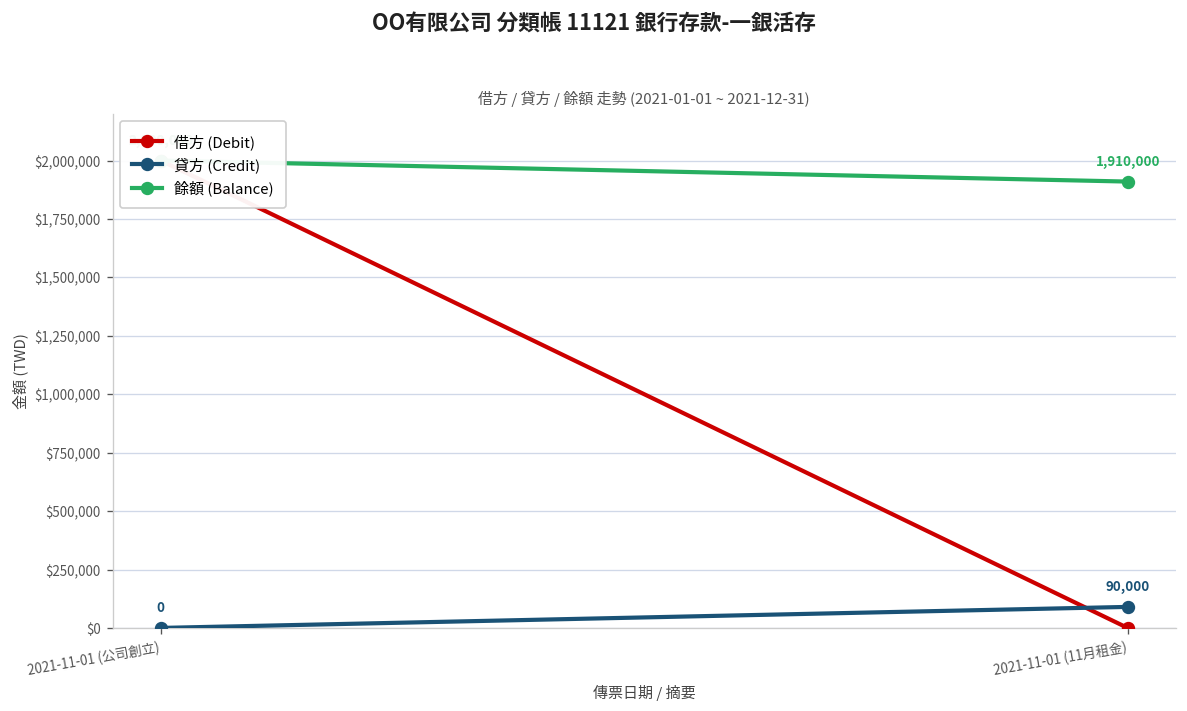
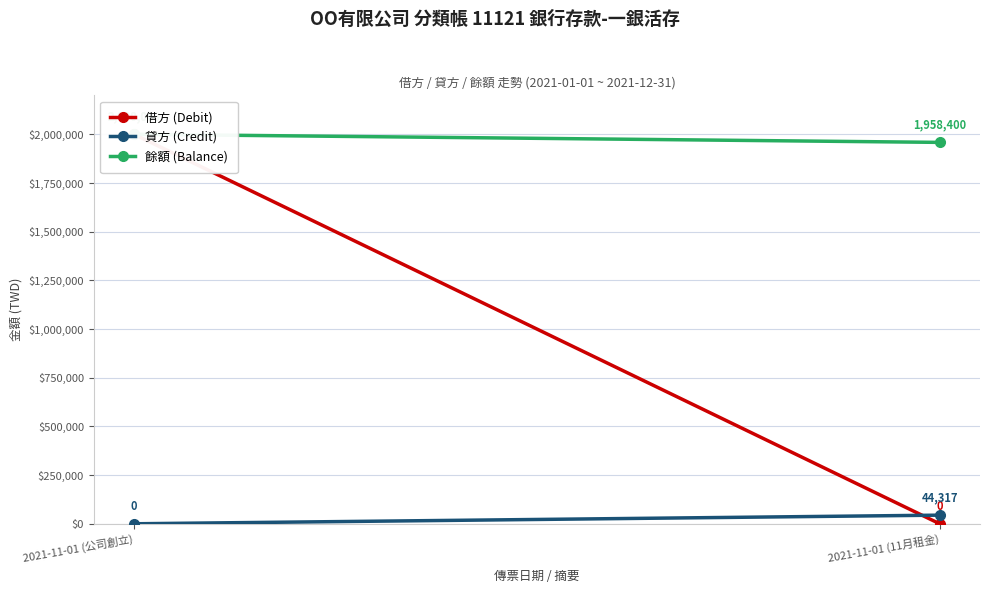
  {
    "貸方 (Credit)": {
      "2021-11-01 (公司創立)": "0",
-     "2021-11-01 (11月租金)": "90,000"
+     "2021-11-01 (11月租金)": "44,317"
    },
    "餘額 (Balance)": {
-     "2021-11-01 (11月租金)": "1,910,000"
+     "2021-11-01 (11月租金)": "1,958,400"
    }
  }
